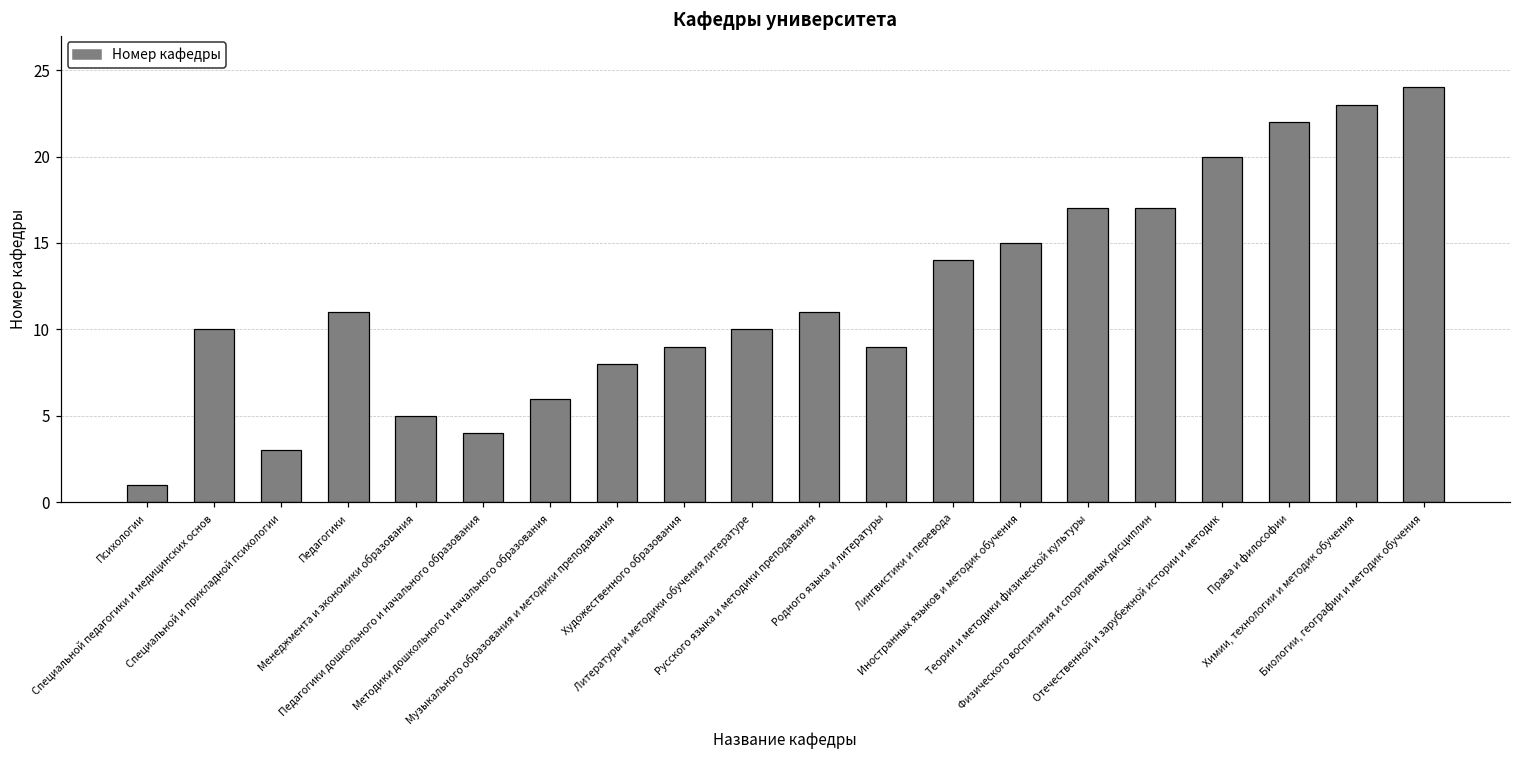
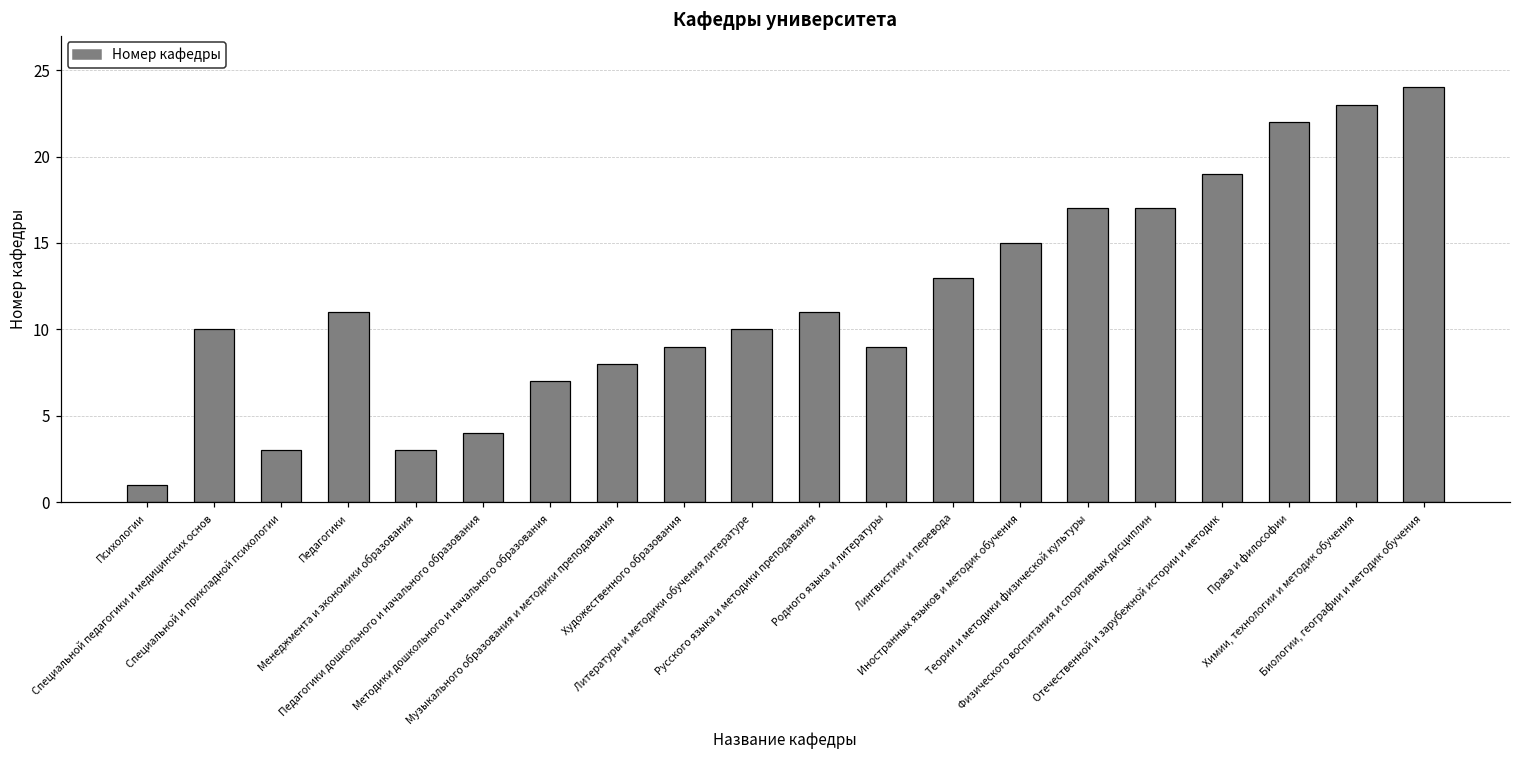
  {
    "Психологии": 1,
    "Специальной педагогики и медицинских основ": 10,
    "Специальной и прикладной психологии": 3,
    "Педагогики": 11,
-   "Менеджмента и экономики образования": 5,
+   "Менеджмента и экономики образования": 3,
    "Педагогики дошкольного и начального образования": 4,
-   "Методики дошкольного и начального образования": 6,
+   "Методики дошкольного и начального образования": 7,
    "Музыкального образования и методики преподавания": 8,
    "Художественного образования": 9,
    "Литературы и методики обучения литературе": 10,
    "Русского языка и методики преподавания": 11,
    "Родного языка и литературы": 9,
-   "Лингвистики и перевода": 14,
+   "Лингвистики и перевода": 13,
    "Иностранных языков и методик обучения": 15,
    "Теории и методики физической культуры": 17,
    "Физического воспитания и спортивных дисциплин": 17,
-   "Отечественной и зарубежной истории и методик": 20,
+   "Отечественной и зарубежной истории и методик": 19,
    "Права и философии": 22,
    "Химии, технологии и методик обучения": 23,
    "Биологии, географии и методик обучения": 24
  }
